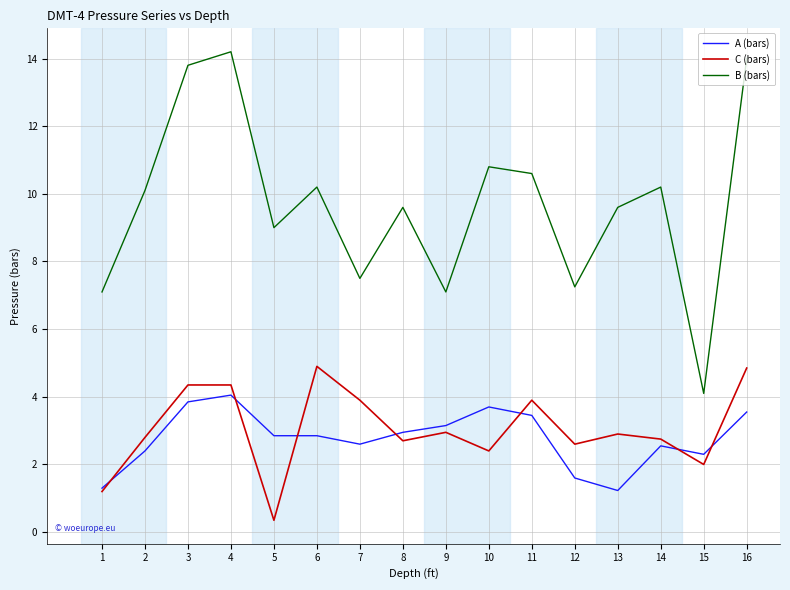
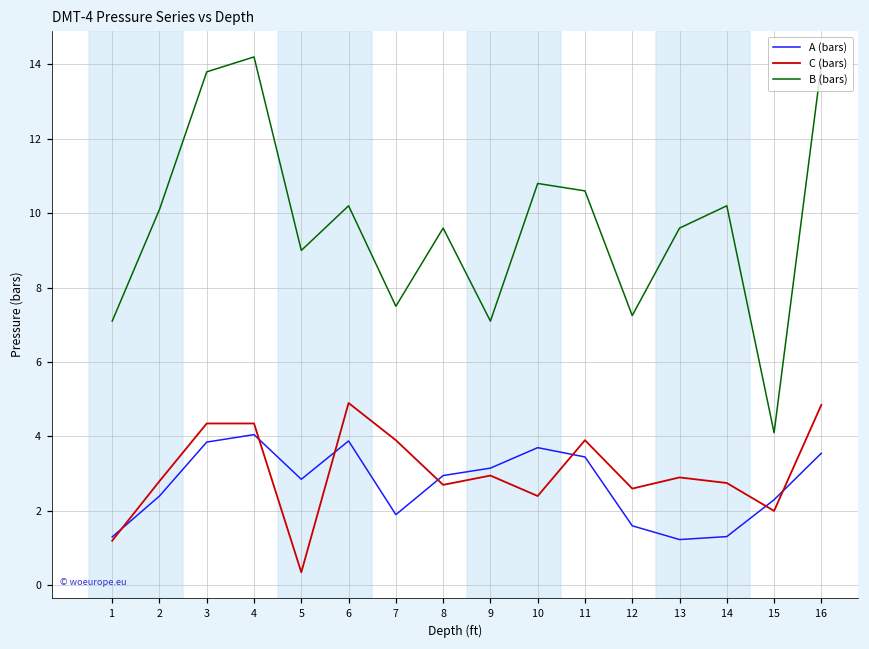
  {
    "A (bars)": {
      "1": 1.3,
      "2": 2.4,
      "3": 3.9,
      "4": 4.1,
      "5": 2.9,
-     "6": 2.9,
-     "7": 2.6,
+     "6": 3.9,
+     "7": 1.9,
      "8": 3.0,
      "9": 3.2,
      "10": 3.7,
      "11": 3.5,
      "12": 1.6,
      "13": 1.2,
-     "14": 2.6,
+     "14": 1.3,
      "15": 2.3,
      "16": 3.6
    },
    "C (bars)": {
      "1": 1.2,
      "2": 2.8,
      "3": 4.4,
      "4": 4.4,
      "5": 0.4,
      "6": 4.9,
      "7": 3.9,
      "8": 2.7,
      "9": 3.0,
      "10": 2.4,
      "11": 3.9,
      "12": 2.6,
      "13": 2.9,
      "14": 2.8,
      "15": 2.0,
      "16": 4.9
    },
    "B (bars)": {
      "1": 7.1,
      "2": 10.1,
      "3": 13.8,
      "4": 14.2,
      "5": 9.0,
      "6": 10.2,
      "7": 7.5,
      "8": 9.6,
      "9": 7.1,
      "10": 10.8,
      "11": 10.6,
      "12": 7.3,
      "13": 9.6,
      "14": 10.2,
      "15": 4.1
    }
  }
